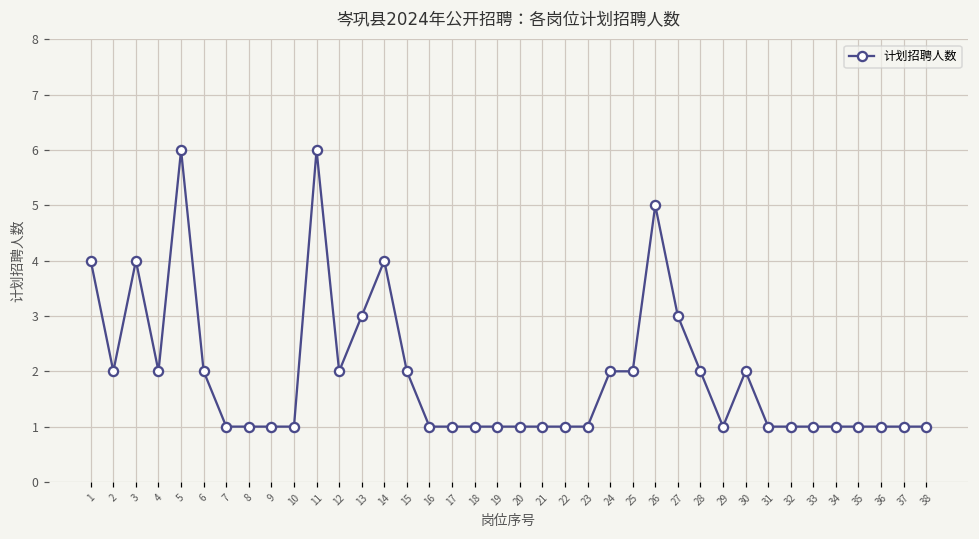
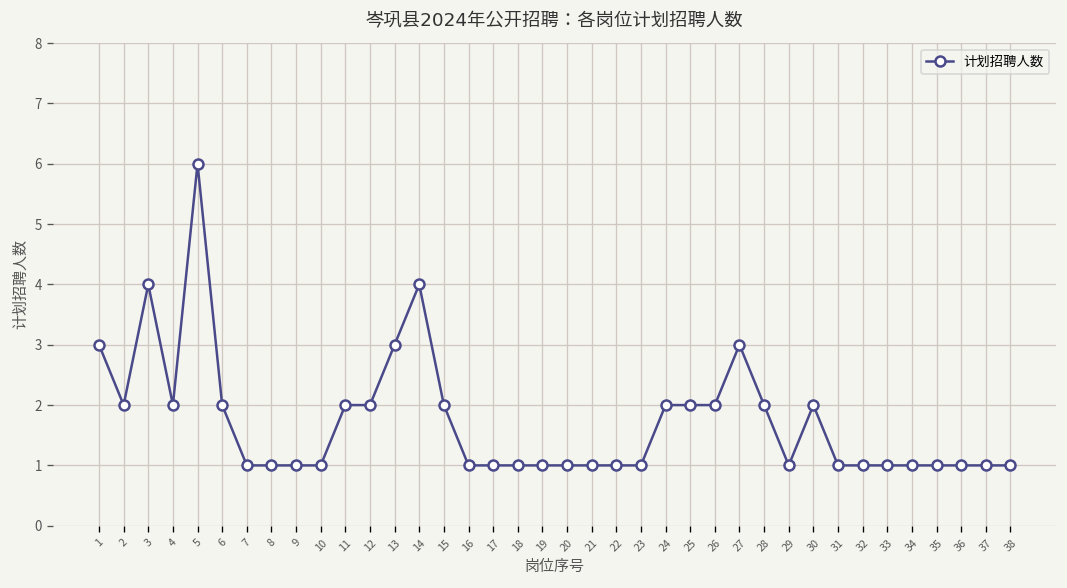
  {
-   "1": 4,
+   "1": 3,
    "2": 2,
    "3": 4,
    "4": 2,
    "5": 6,
    "6": 2,
    "7": 1,
    "8": 1,
    "9": 1,
    "10": 1,
-   "11": 6,
+   "11": 2,
    "12": 2,
    "13": 3,
    "14": 4,
    "15": 2,
    "16": 1,
    "17": 1,
    "18": 1,
    "19": 1,
    "20": 1,
    "21": 1,
    "22": 1,
    "23": 1,
    "24": 2,
    "25": 2,
-   "26": 5,
+   "26": 2,
    "27": 3,
    "28": 2,
    "29": 1,
    "30": 2,
    "31": 1,
    "32": 1,
    "33": 1,
    "34": 1,
    "35": 1,
    "36": 1,
    "37": 1,
    "38": 1
  }
